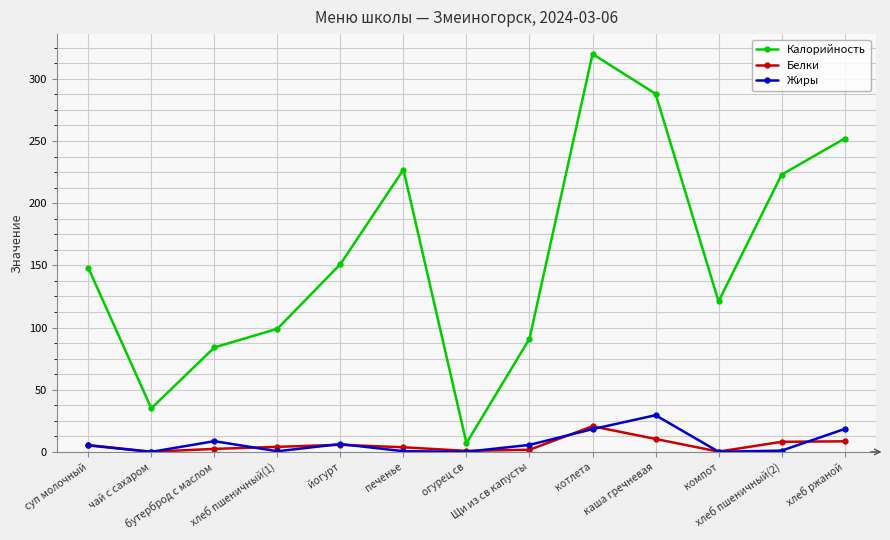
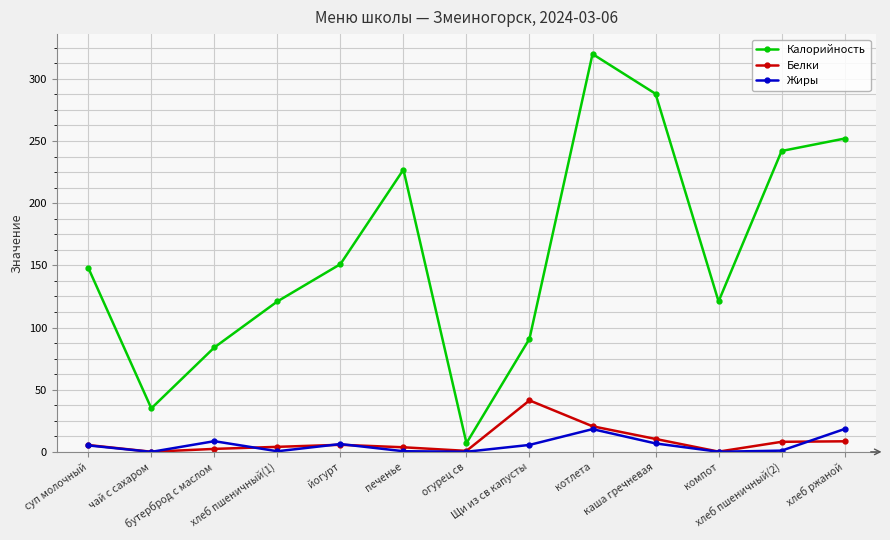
  {
    "Калорийность": {
      "суп молочный": 148,
      "чай с сахаром": 35,
      "бутерброд с маслом": 84,
-     "хлеб пшеничный(1)": 99,
+     "хлеб пшеничный(1)": 121,
      "йогурт": 151,
      "печенье": 227,
      "огурец св": 7,
      "Щи из св капусты": 91,
      "котлета": 320,
      "каша гречневая": 288,
      "компот": 121,
-     "хлеб пшеничный(2)": 223,
+     "хлеб пшеничный(2)": 242,
      "хлеб ржаной": 252
    },
    "Белки": {
      "бутерброд с маслом": 2,
      "хлеб пшеничный(1)": 4,
      "печенье": 4,
-     "Щи из св капусты": 2,
+     "Щи из св капусты": 41,
      "котлета": 21,
      "каша гречневая": 10,
      "хлеб пшеничный(2)": 8,
      "хлеб ржаной": 9
    },
    "Жиры": {
      "бутерброд с маслом": 9,
      "хлеб пшеничный(1)": 1,
      "печенье": 1,
      "Щи из св капусты": 6,
      "котлета": 18,
-     "каша гречневая": 30,
+     "каша гречневая": 7,
      "хлеб пшеничный(2)": 1,
      "хлеб ржаной": 18
    }
  }
